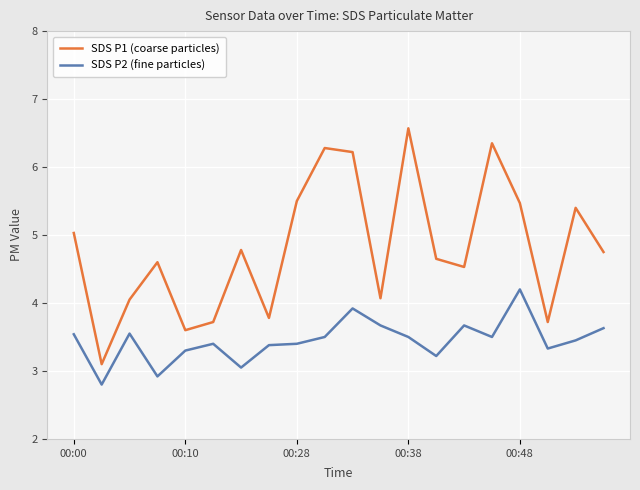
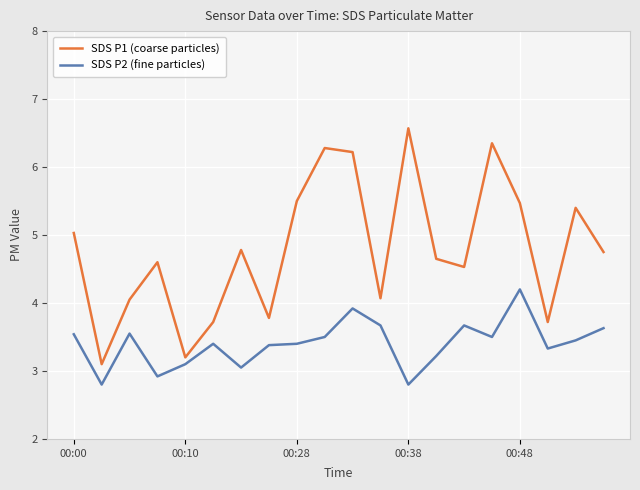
  {
    "SDS P1 (coarse particles)": {
      "00:00": 5.0,
-     "00:10": 3.6,
+     "00:10": 3.2,
      "00:28": 5.5,
      "00:38": 6.6,
      "00:48": 5.5
    },
    "SDS P2 (fine particles)": {
      "00:00": 3.5,
-     "00:10": 3.3,
+     "00:10": 3.1,
      "00:28": 3.4,
-     "00:38": 3.5,
+     "00:38": 2.8,
      "00:48": 4.2
    }
  }
